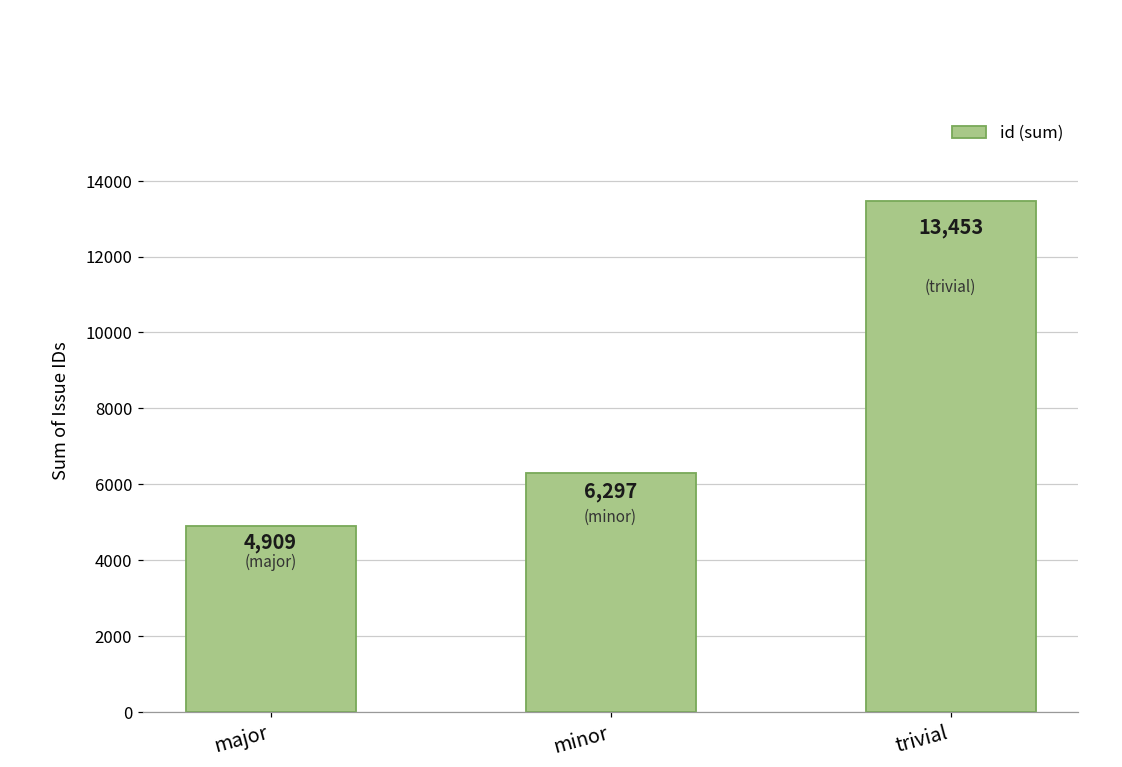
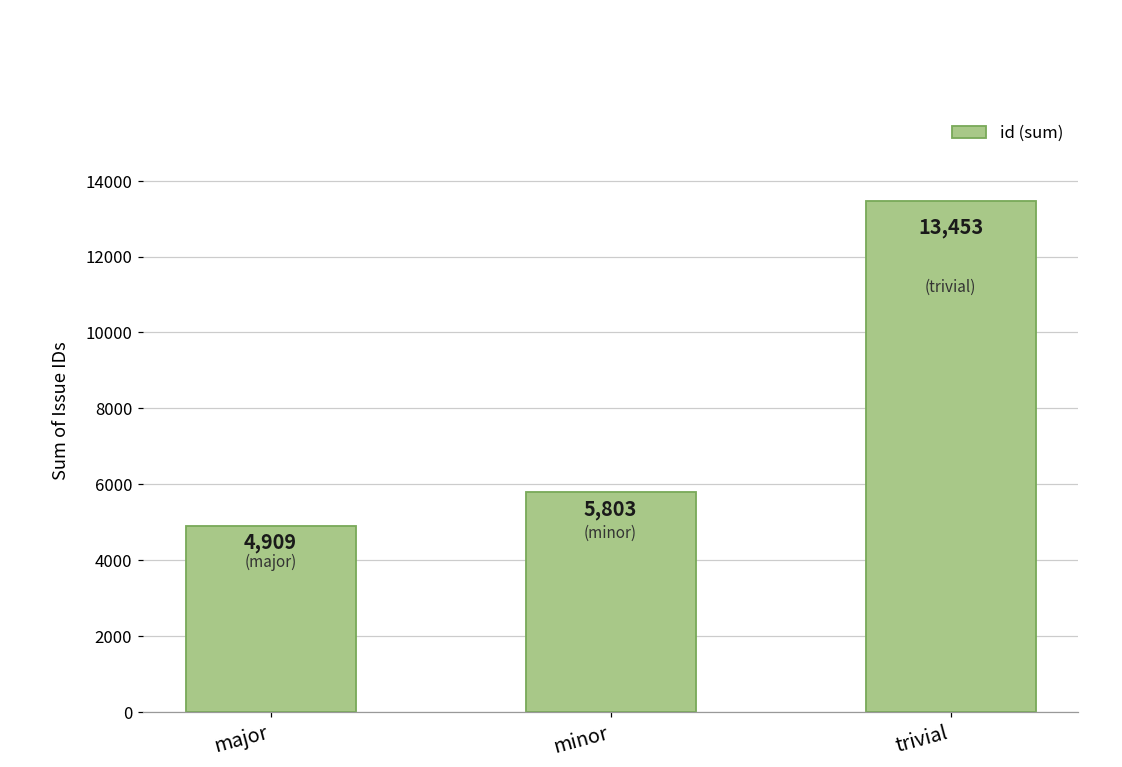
  {
    "major": "4,909",
-   "minor": "6,297",
+   "minor": "5,803",
    "trivial": "13,453"
  }
